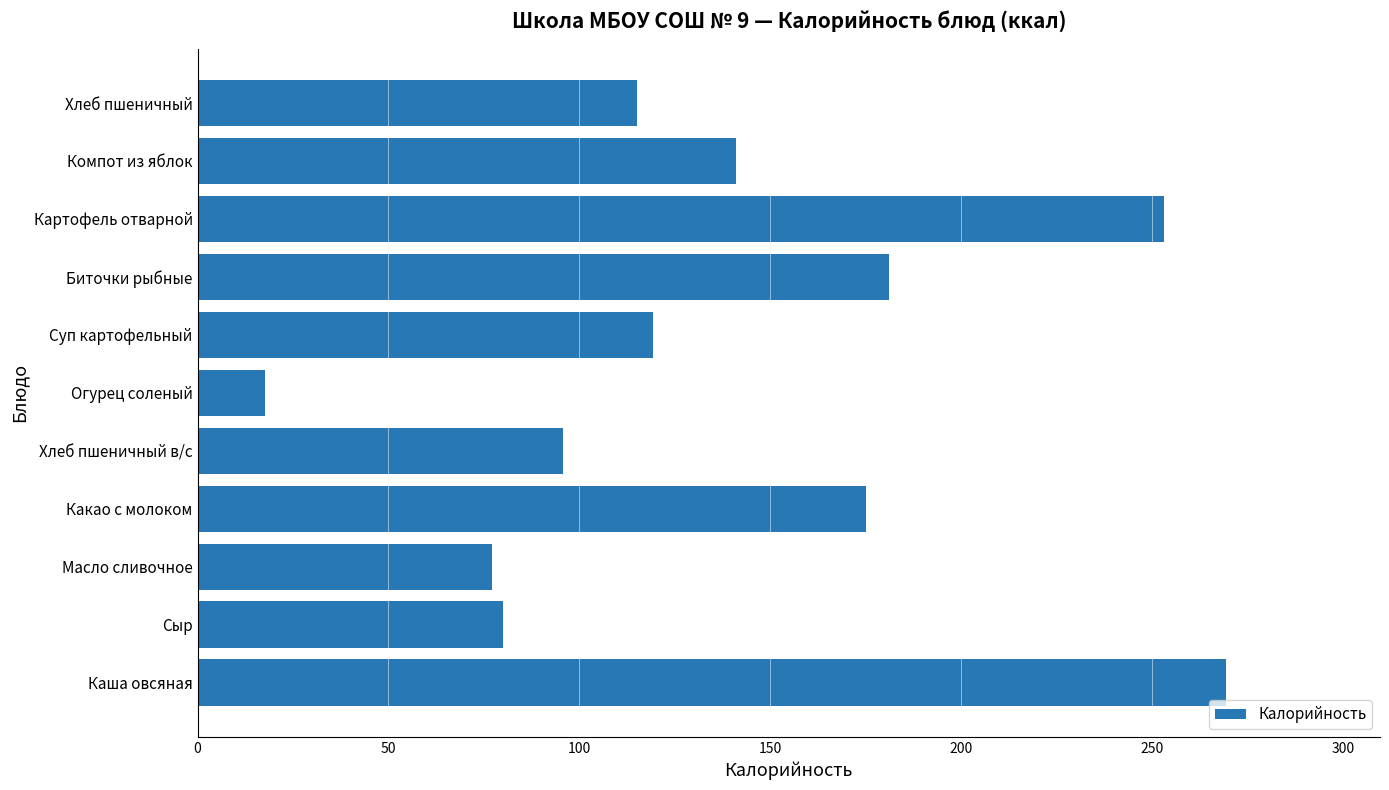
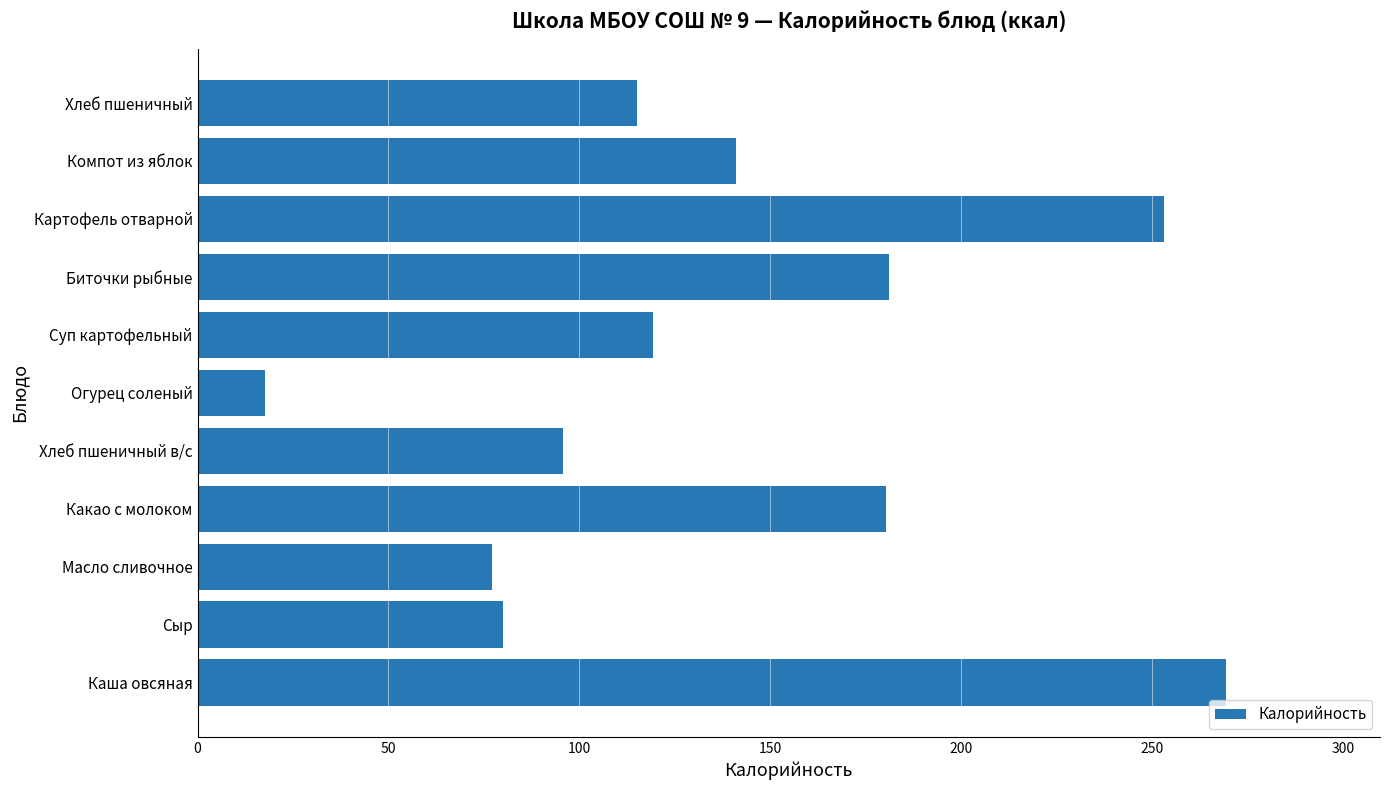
  {
    "Хлеб пшеничный": 115,
    "Компот из яблок": 141,
    "Картофель отварной": 253,
    "Биточки рыбные": 181,
    "Суп картофельный": 119,
    "Огурец соленый": 18,
    "Хлеб пшеничный в/с": 96,
-   "Какао с молоком": 175,
+   "Какао с молоком": 180,
    "Масло сливочное": 77,
    "Сыр": 80,
    "Каша овсяная": 269
  }
